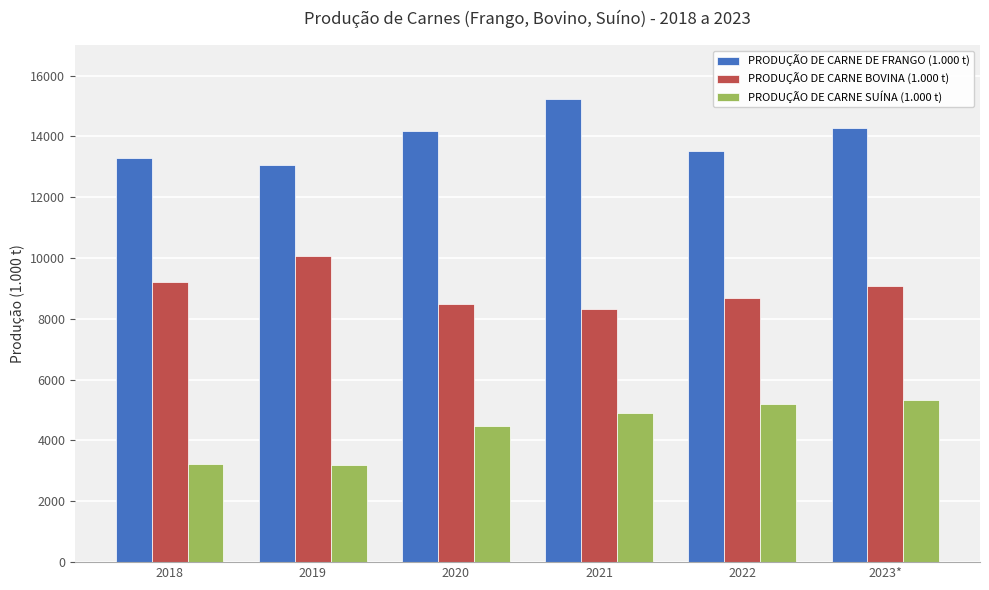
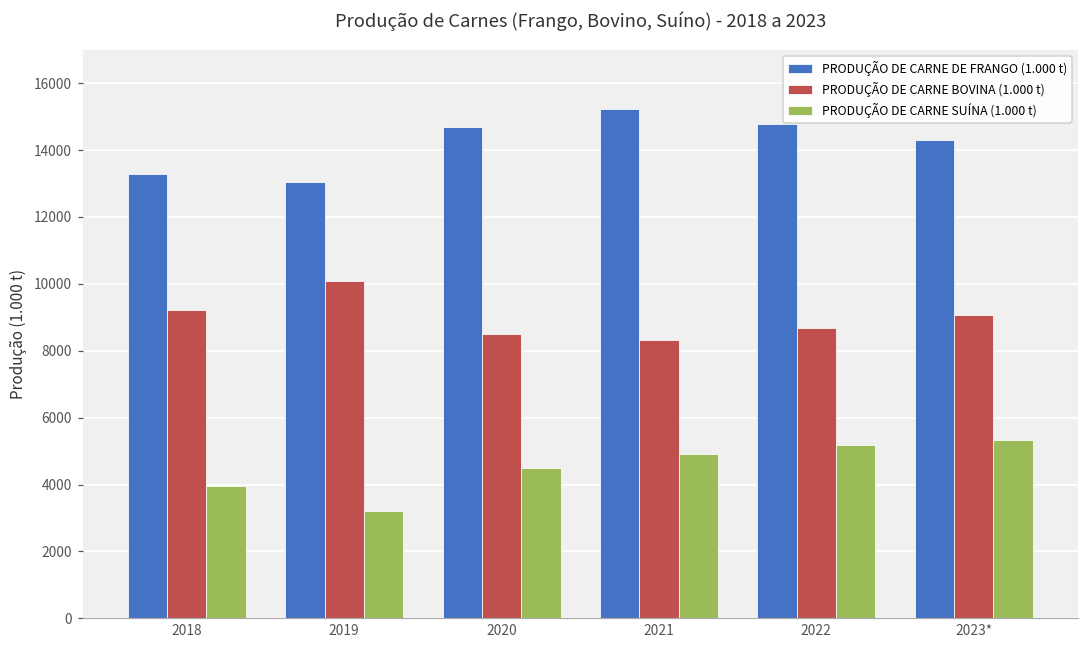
  {
    "PRODUÇÃO DE CARNE DE FRANGO (1.000 t)": {
      "2018": 13300,
      "2019": 13100,
-     "2020": 14200,
+     "2020": 14700,
      "2021": 15200,
-     "2022": 13500,
+     "2022": 14800,
      "2023*": 14300
    },
    "PRODUÇÃO DE CARNE BOVINA (1.000 t)": {
      "2018": 9200,
      "2019": 10100,
      "2020": 8500,
      "2021": 8300,
      "2022": 8700,
      "2023*": 9100
    },
    "PRODUÇÃO DE CARNE SUÍNA (1.000 t)": {
-     "2018": 3200,
+     "2018": 4000,
      "2019": 3200,
      "2020": 4500,
      "2021": 4900,
      "2022": 5200,
      "2023*": 5300
    }
  }
